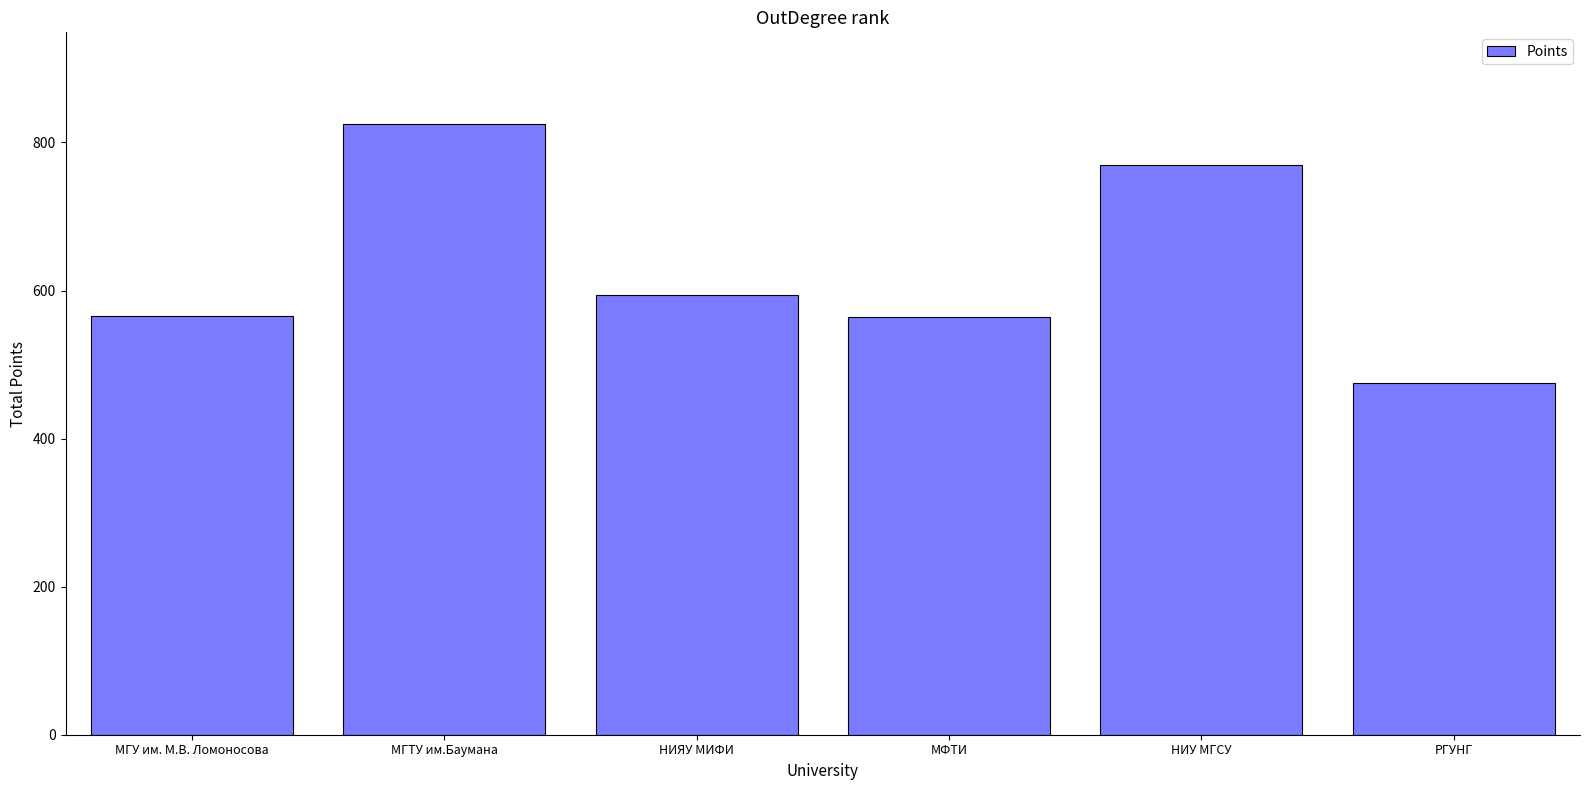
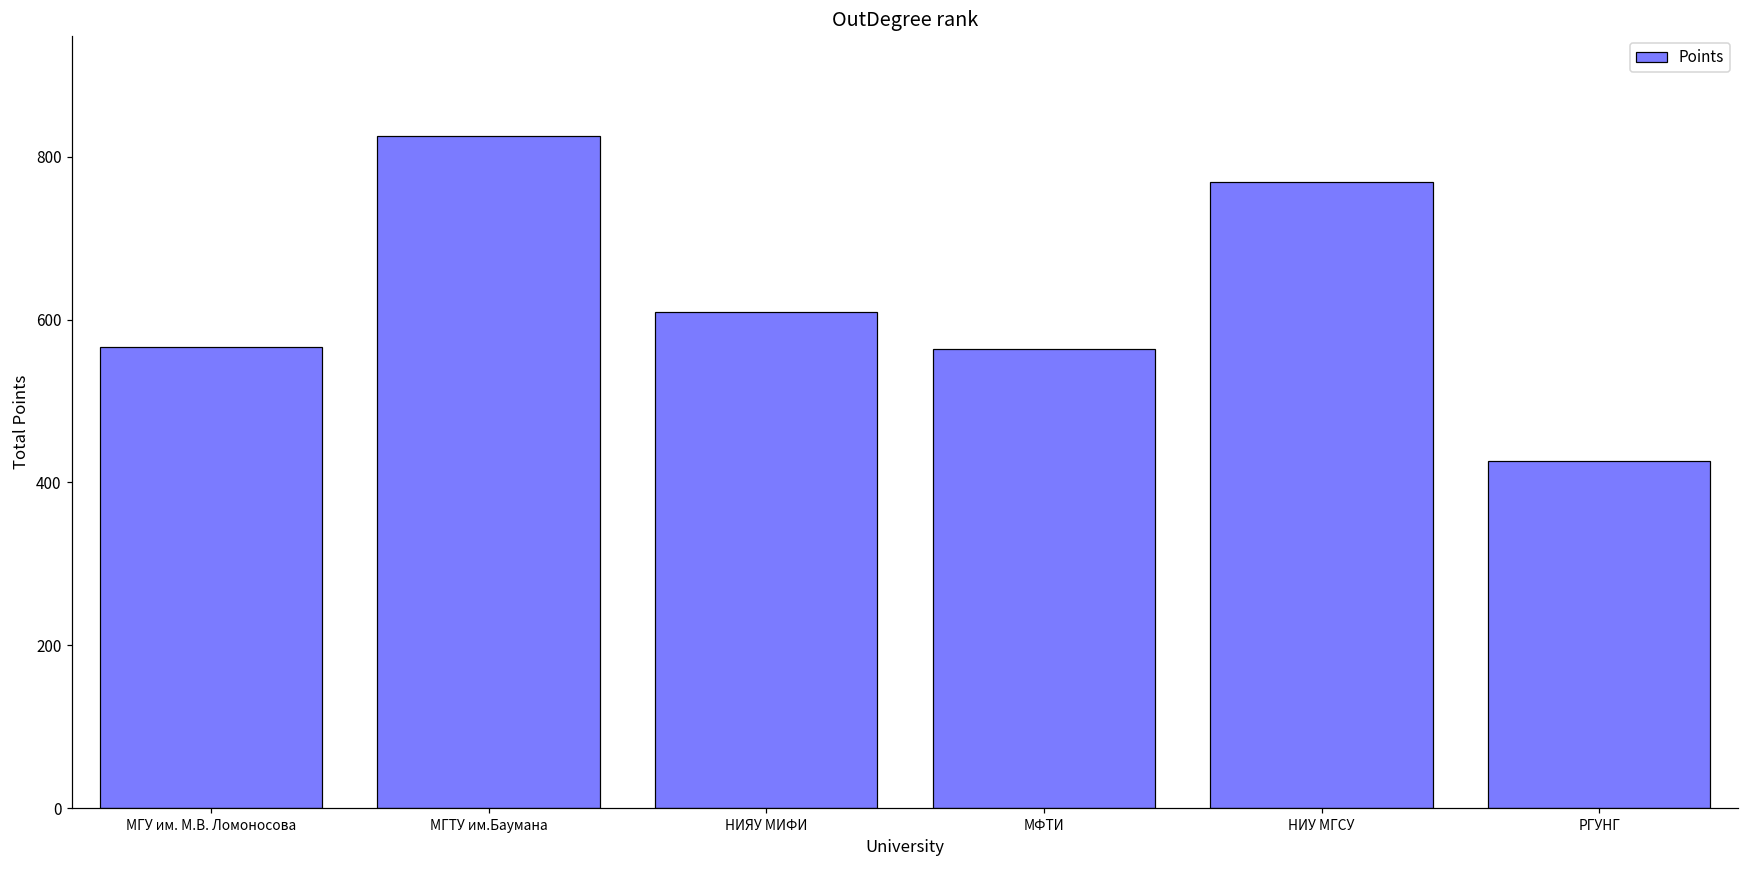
  {
    "МГУ им. М.В. Ломоносова": 570,
    "МГТУ им.Баумана": 830,
-   "НИЯУ МИФИ": 590,
+   "НИЯУ МИФИ": 610,
    "МФТИ": 560,
    "НИУ МГСУ": 770,
-   "РГУНГ": 480
+   "РГУНГ": 430
  }
